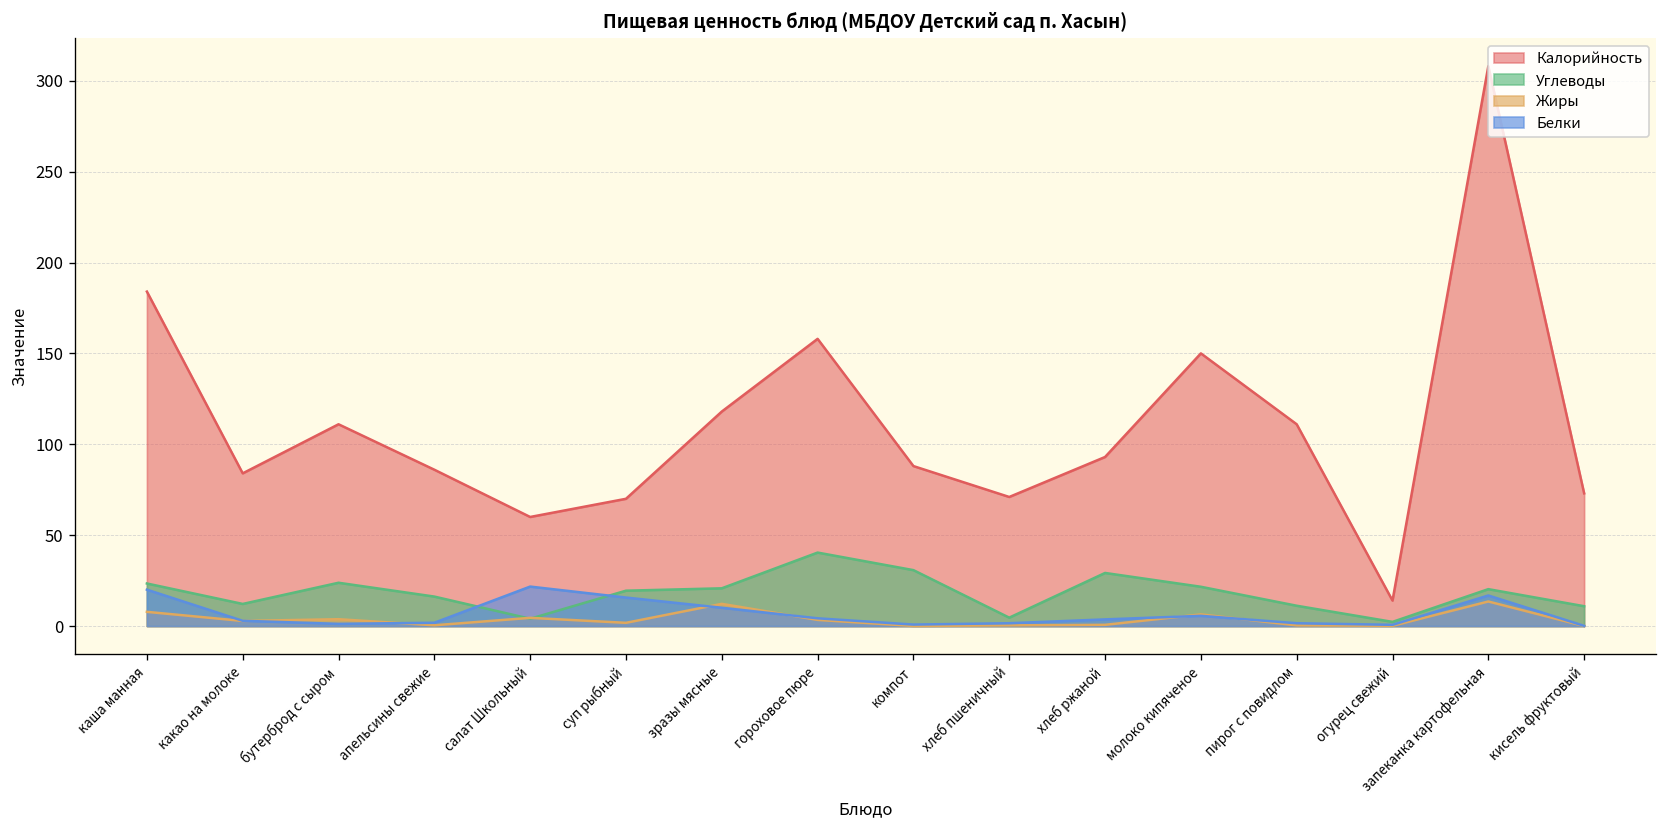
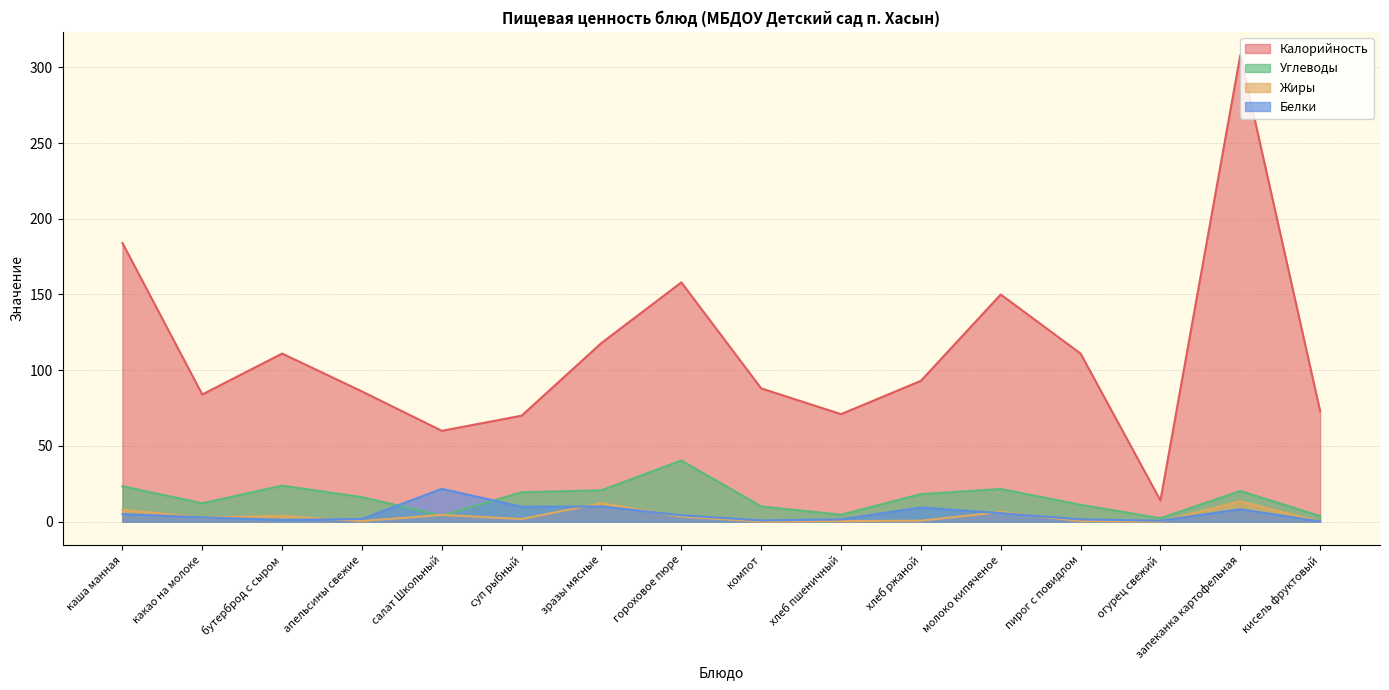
  {
    "Углеводы": {
      "каша манная": 23,
      "какао на молоке": 12,
      "бутерброд с сыром": 24,
      "апельсины свежие": 16,
      "суп рыбный": 19,
      "зразы мясные": 21,
      "гороховое пюре": 40,
-     "компот": 31,
+     "компот": 10,
      "хлеб пшеничный": 5,
-     "хлеб ржаной": 29,
+     "хлеб ржаной": 18,
      "молоко кипяченое": 22,
      "пирог с повидлом": 11,
      "запеканка картофельная": 20,
-     "кисель фруктовый": 11
+     "кисель фруктовый": 4
    },
    "Белки": {
-     "каша манная": 20,
+     "каша манная": 5,
      "бутерброд с сыром": 1,
      "салат Школьный": 22,
-     "суп рыбный": 16,
+     "суп рыбный": 10,
      "зразы мясные": 10,
-     "хлеб ржаной": 4,
-     "запеканка картофельная": 17
+     "хлеб ржаной": 9,
+     "запеканка картофельная": 8
    }
  }
